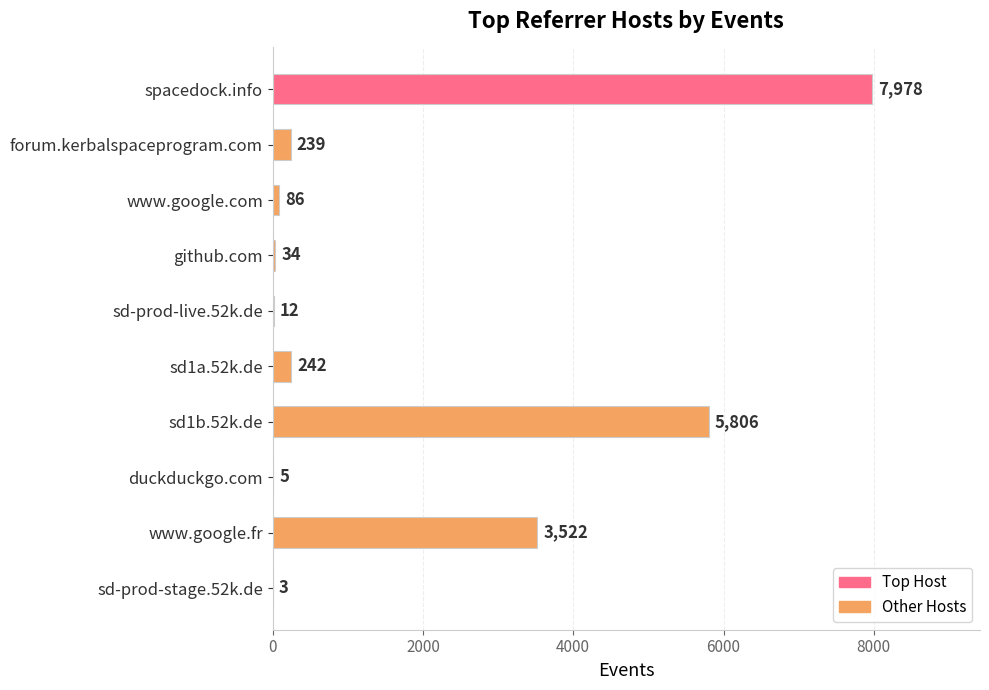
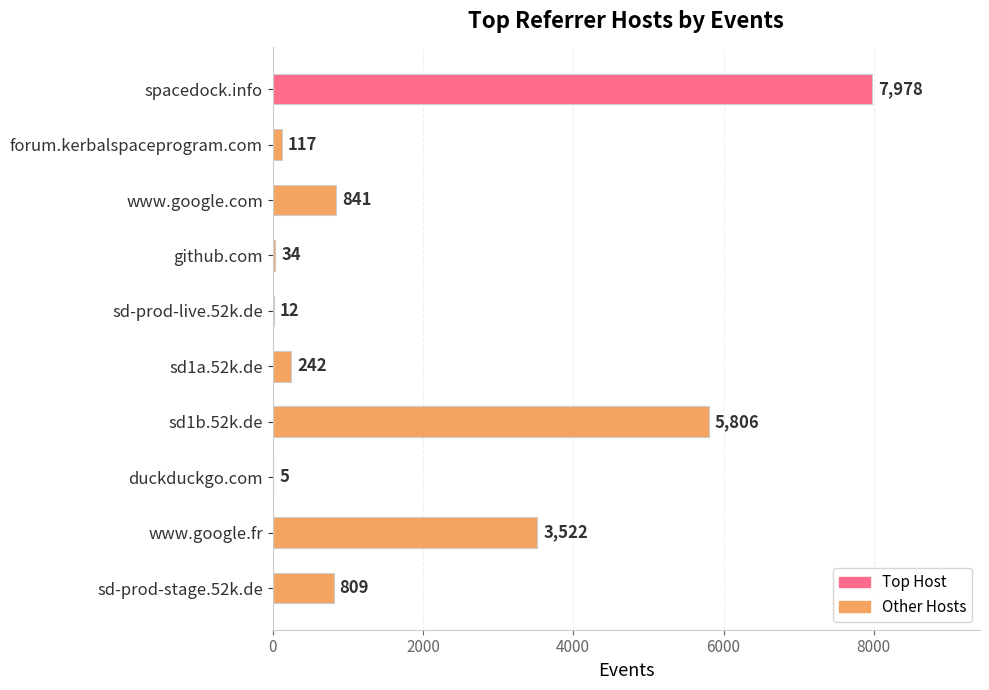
  {
    "spacedock.info": "7,978",
-   "forum.kerbalspaceprogram.com": "239",
-   "www.google.com": "86",
+   "forum.kerbalspaceprogram.com": "117",
+   "www.google.com": "841",
    "github.com": "34",
    "sd-prod-live.52k.de": "12",
    "sd1a.52k.de": "242",
    "sd1b.52k.de": "5,806",
    "duckduckgo.com": "5",
    "www.google.fr": "3,522",
-   "sd-prod-stage.52k.de": "3"
+   "sd-prod-stage.52k.de": "809"
  }
